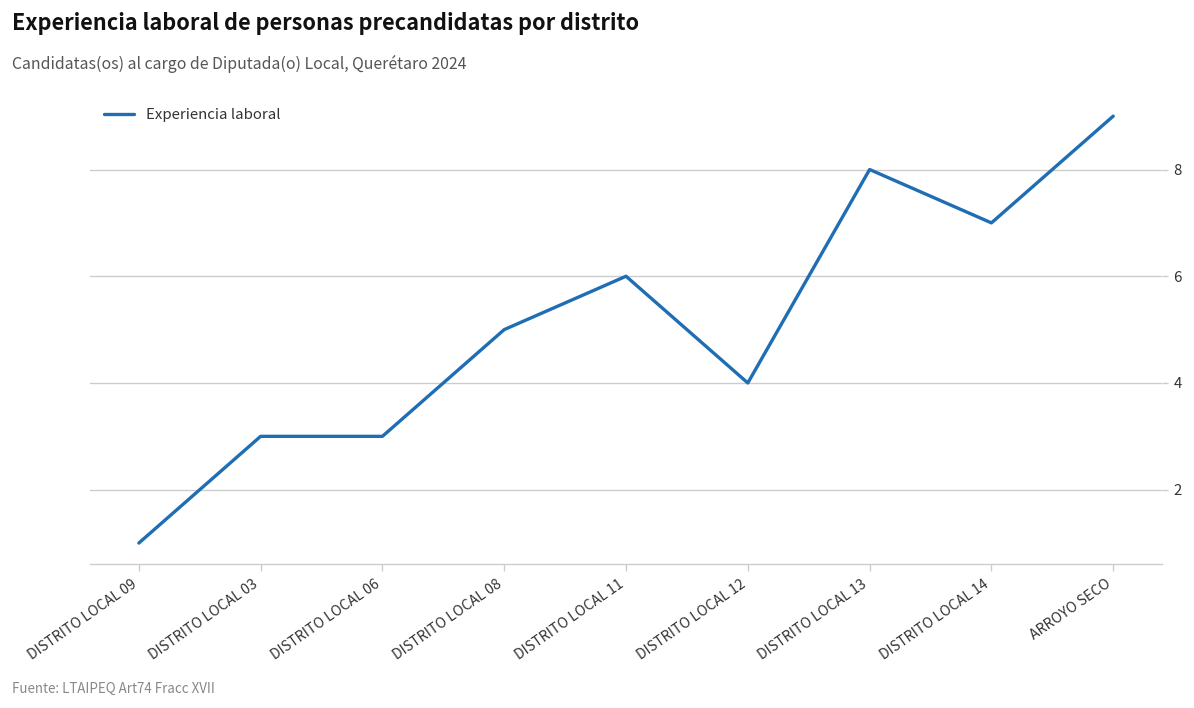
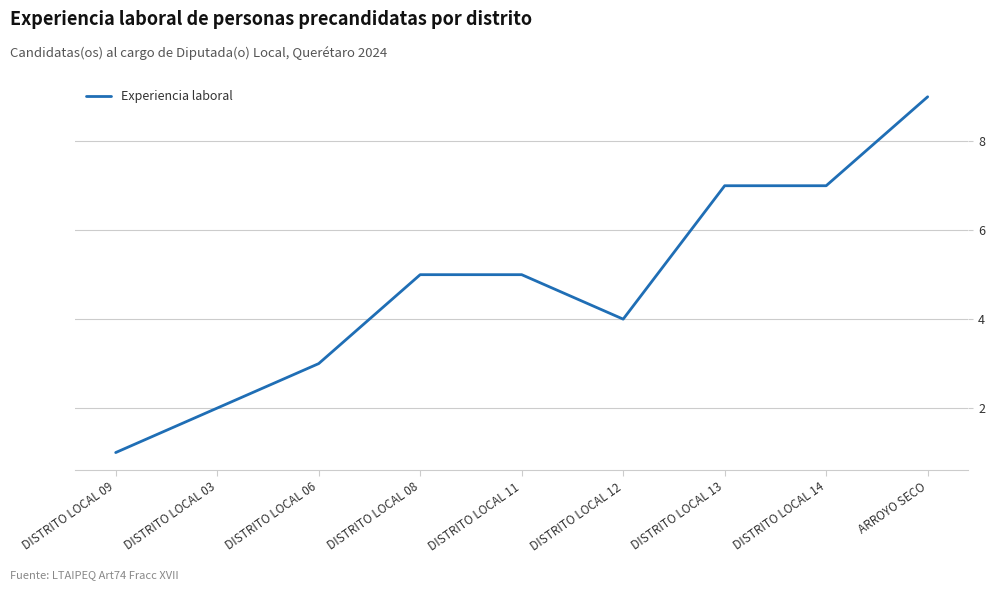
  {
    "DISTRITO LOCAL 09": 1,
-   "DISTRITO LOCAL 03": 3,
+   "DISTRITO LOCAL 03": 2,
    "DISTRITO LOCAL 06": 3,
    "DISTRITO LOCAL 08": 5,
-   "DISTRITO LOCAL 11": 6,
+   "DISTRITO LOCAL 11": 5,
    "DISTRITO LOCAL 12": 4,
-   "DISTRITO LOCAL 13": 8,
+   "DISTRITO LOCAL 13": 7,
    "DISTRITO LOCAL 14": 7,
    "ARROYO SECO": 9
  }
